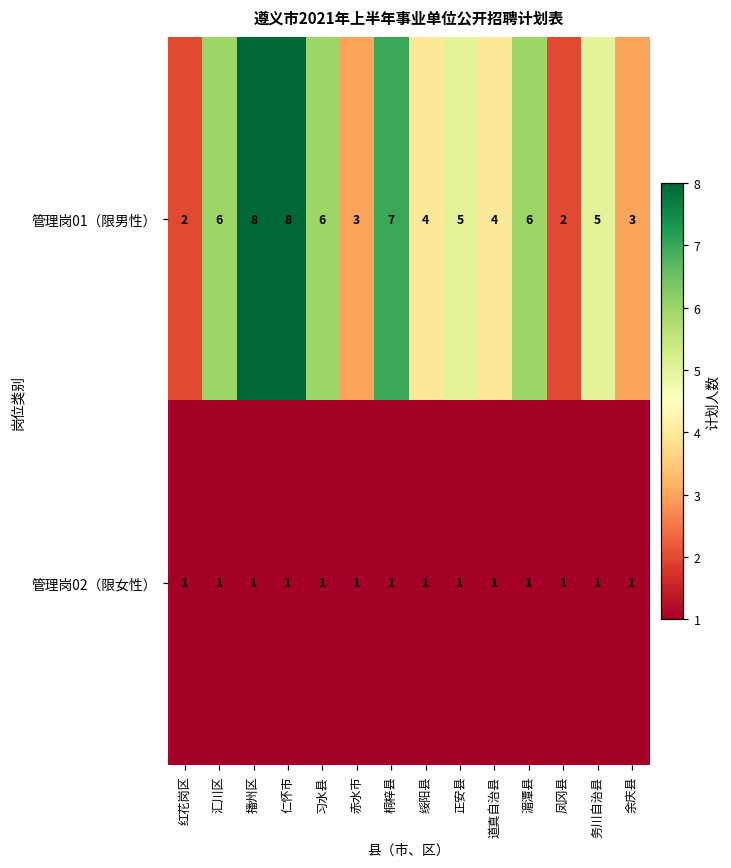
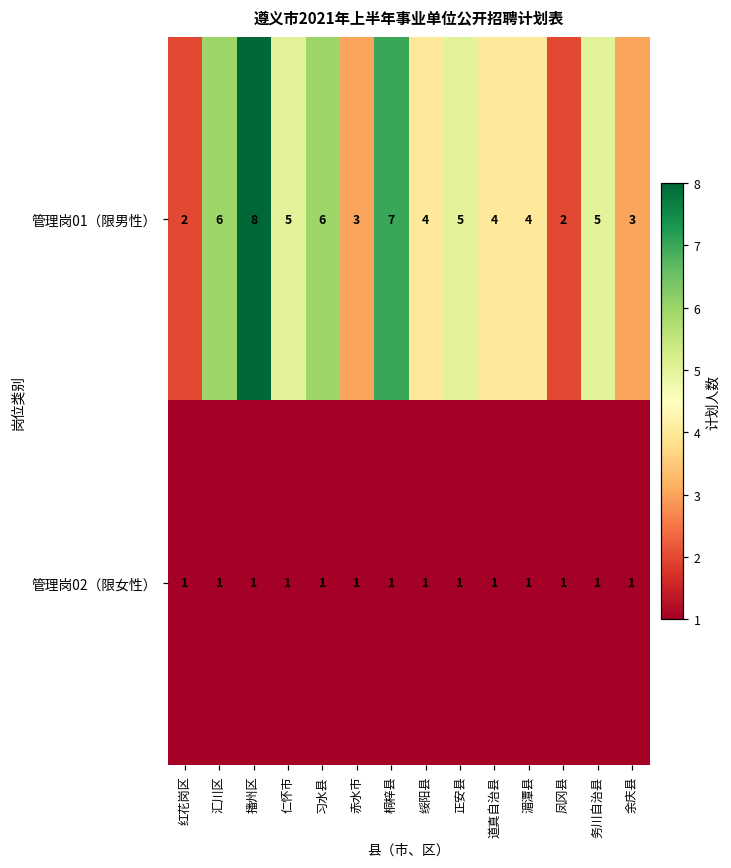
  {
    "管理岗01（限男性）": {
      "红花岗区": 2,
      "汇川区": 6,
      "播州区": 8,
-     "仁怀市": 8,
+     "仁怀市": 5,
      "习水县": 6,
      "赤水市": 3,
      "桐梓县": 7,
      "绥阳县": 4,
      "正安县": 5,
      "道真自治县": 4,
-     "湄潭县": 6,
+     "湄潭县": 4,
      "凤冈县": 2,
      "务川自治县": 5,
      "余庆县": 3
    },
    "管理岗02（限女性）": {
      "红花岗区": 1,
      "汇川区": 1,
      "播州区": 1,
      "仁怀市": 1,
      "习水县": 1,
      "赤水市": 1,
      "桐梓县": 1,
      "绥阳县": 1,
      "正安县": 1,
      "道真自治县": 1,
      "湄潭县": 1,
      "凤冈县": 1,
      "务川自治县": 1,
      "余庆县": 1
    }
  }
